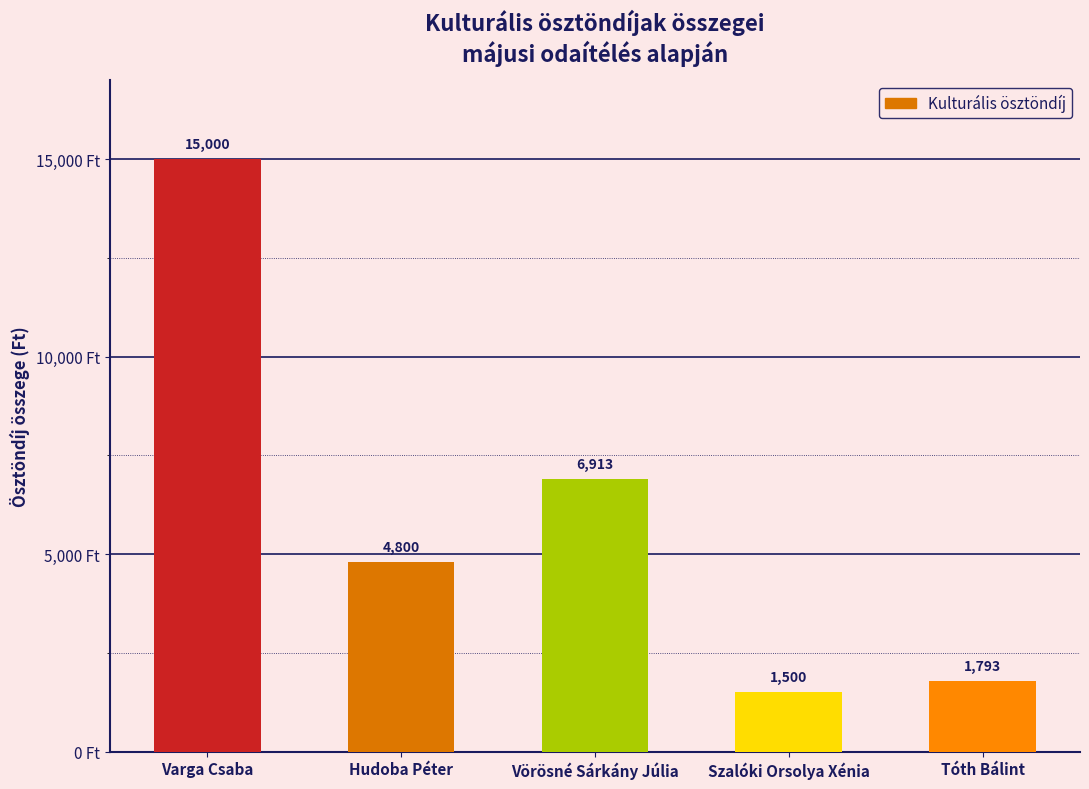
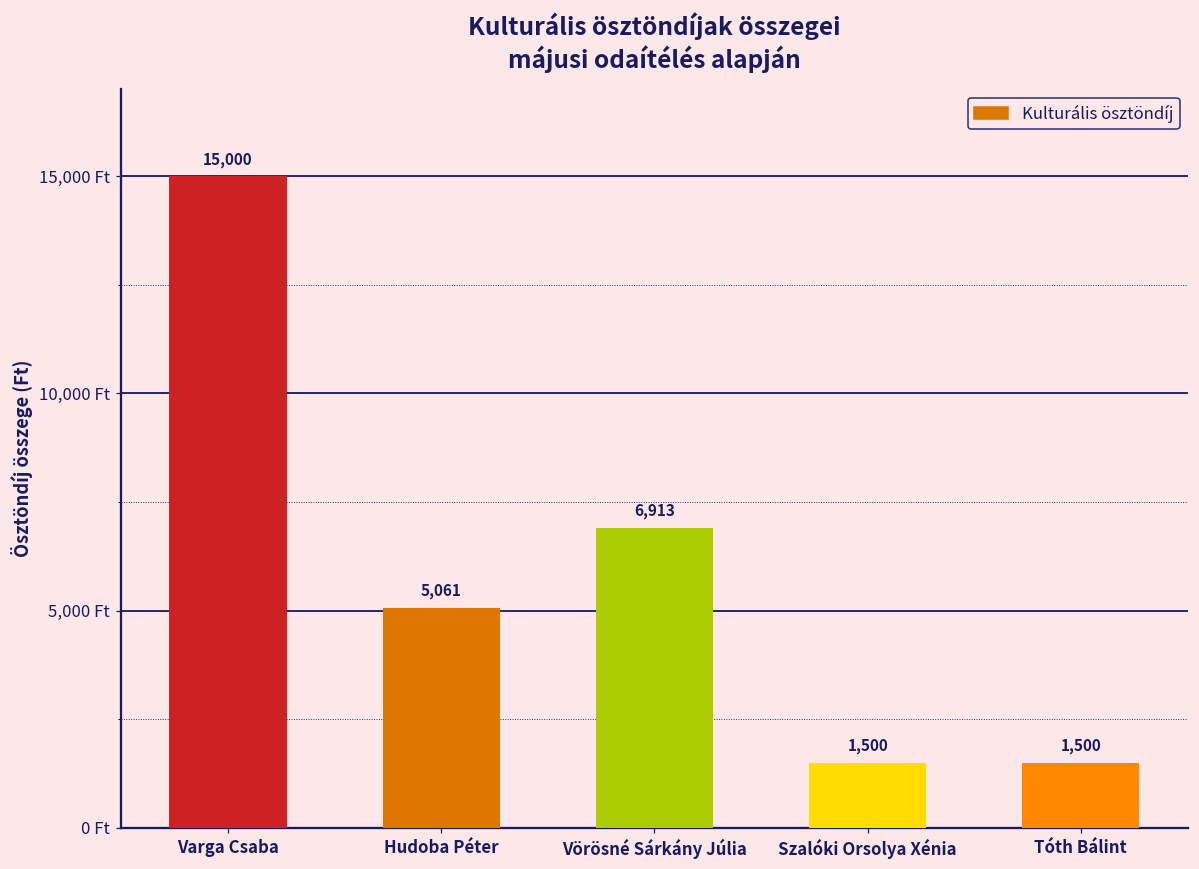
  {
    "Varga Csaba": "15,000",
-   "Hudoba Péter": "4,800",
+   "Hudoba Péter": "5,061",
    "Vörösné Sárkány Júlia": "6,913",
    "Szalóki Orsolya Xénia": "1,500",
-   "Tóth Bálint": "1,793"
+   "Tóth Bálint": "1,500"
  }
